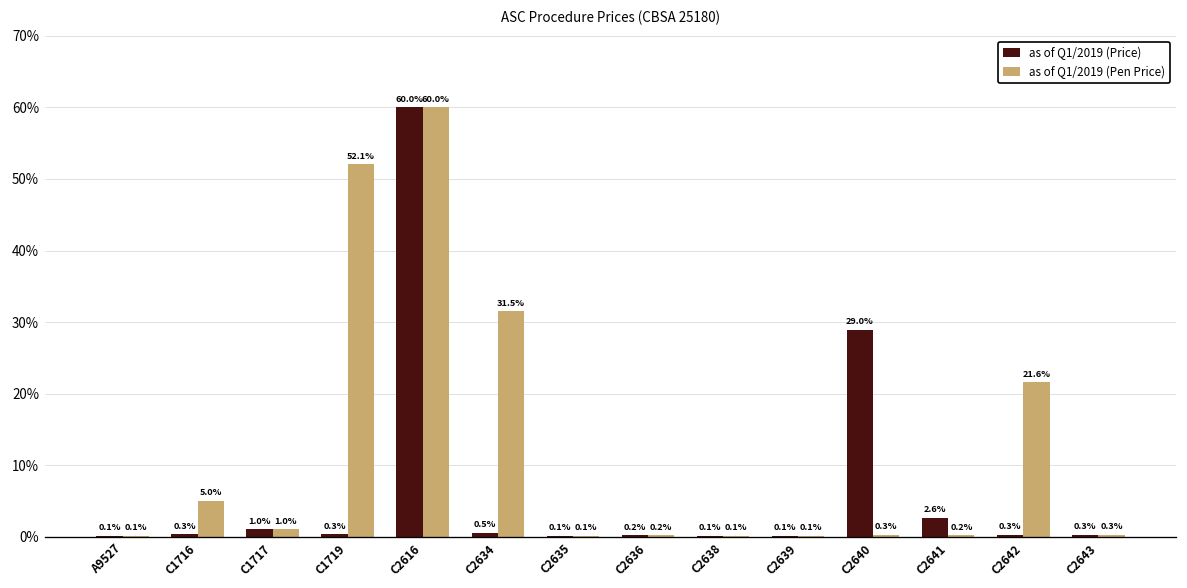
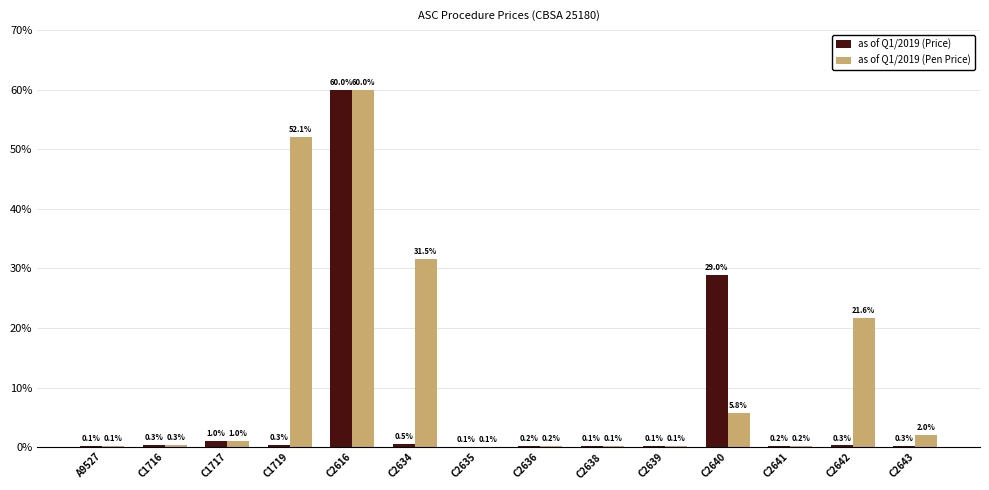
  {
    "as of Q1/2019 (Price)": {
      "A9527": "0.1%",
      "C1716": "0.3%",
      "C1717": "1.0%",
      "C1719": "0.3%",
      "C2616": "60.0%",
      "C2634": "0.5%",
      "C2635": "0.1%",
      "C2636": "0.2%",
      "C2638": "0.1%",
      "C2639": "0.1%",
      "C2640": "29.0%",
-     "C2641": "2.6%",
+     "C2641": "0.2%",
      "C2642": "0.3%",
      "C2643": "0.3%"
    },
    "as of Q1/2019 (Pen Price)": {
      "A9527": "0.1%",
-     "C1716": "5.0%",
+     "C1716": "0.3%",
      "C1717": "1.0%",
      "C1719": "52.1%",
      "C2616": "60.0%",
      "C2634": "31.5%",
      "C2635": "0.1%",
      "C2636": "0.2%",
      "C2638": "0.1%",
      "C2639": "0.1%",
-     "C2640": "0.3%",
+     "C2640": "5.8%",
      "C2641": "0.2%",
      "C2642": "21.6%",
-     "C2643": "0.3%"
+     "C2643": "2.0%"
    }
  }
